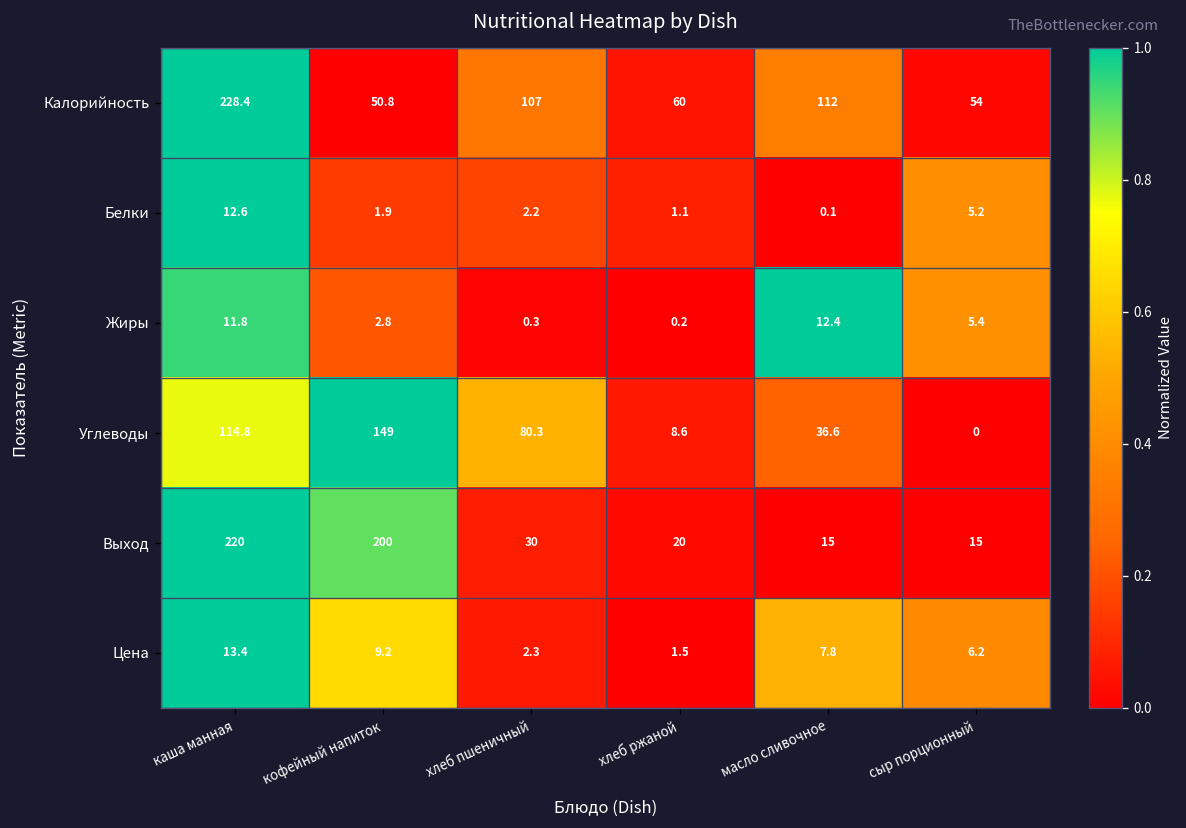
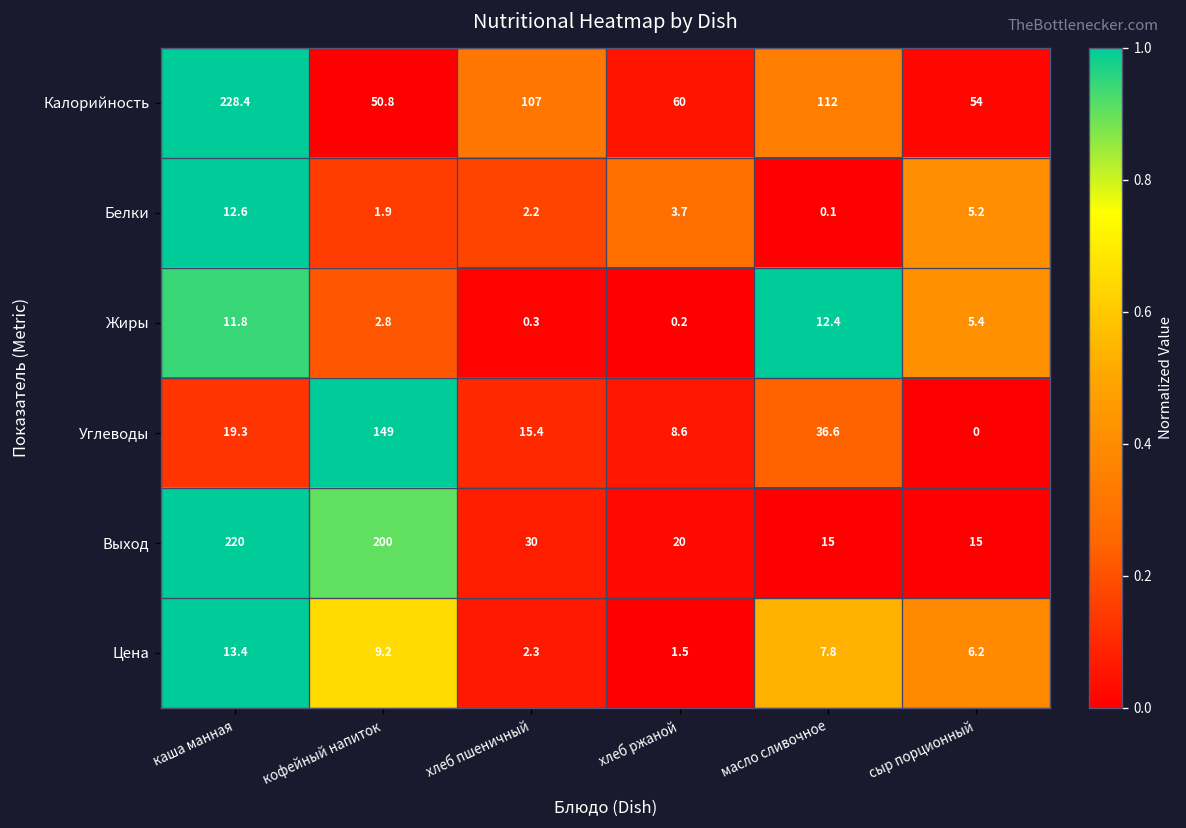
  {
    "Белки": {
-     "хлеб ржаной": 1.1
+     "хлеб ржаной": 3.7
    },
    "Углеводы": {
-     "каша манная": 114.8,
-     "хлеб пшеничный": 80.3
+     "каша манная": 19.3,
+     "хлеб пшеничный": 15.4
    }
  }
